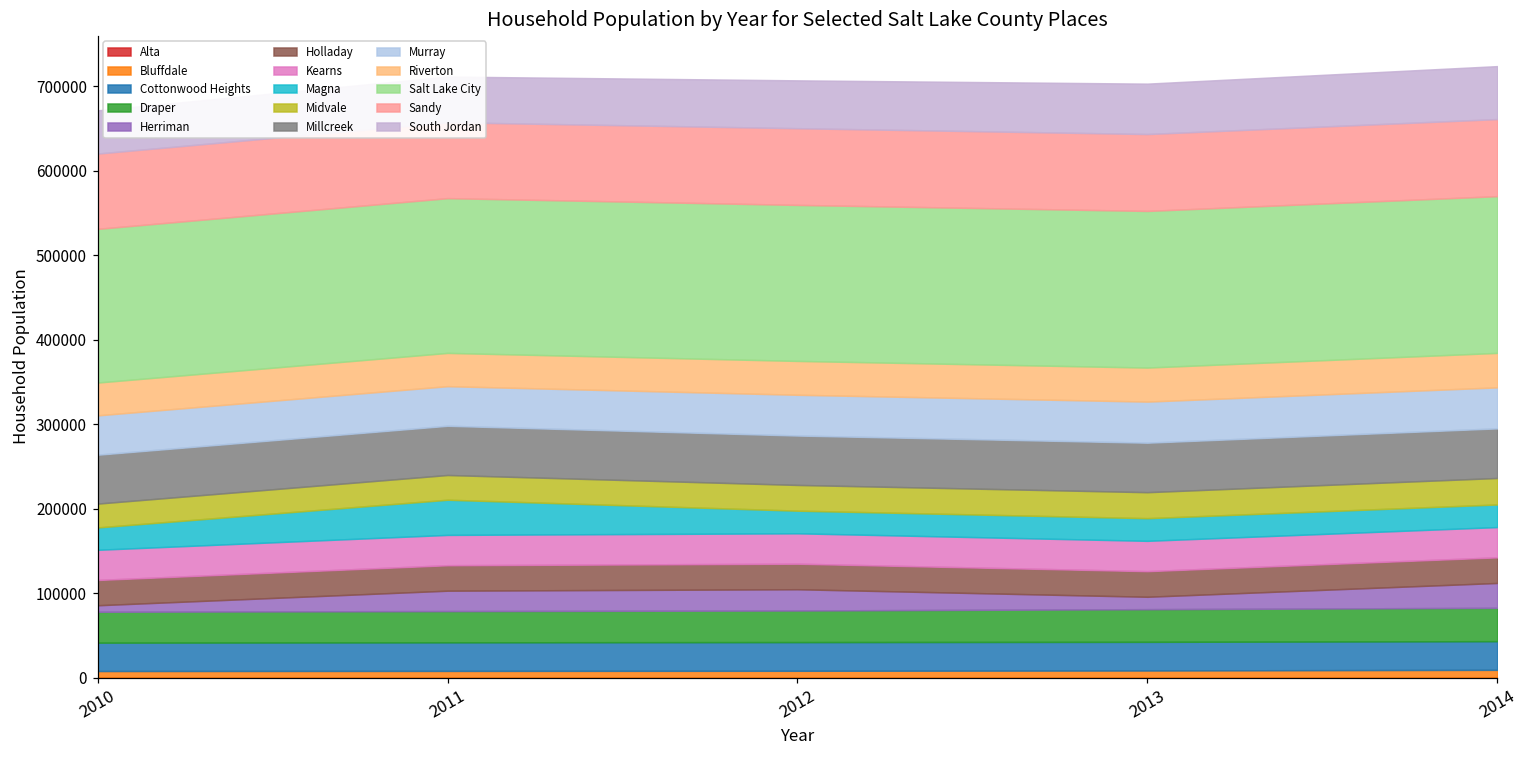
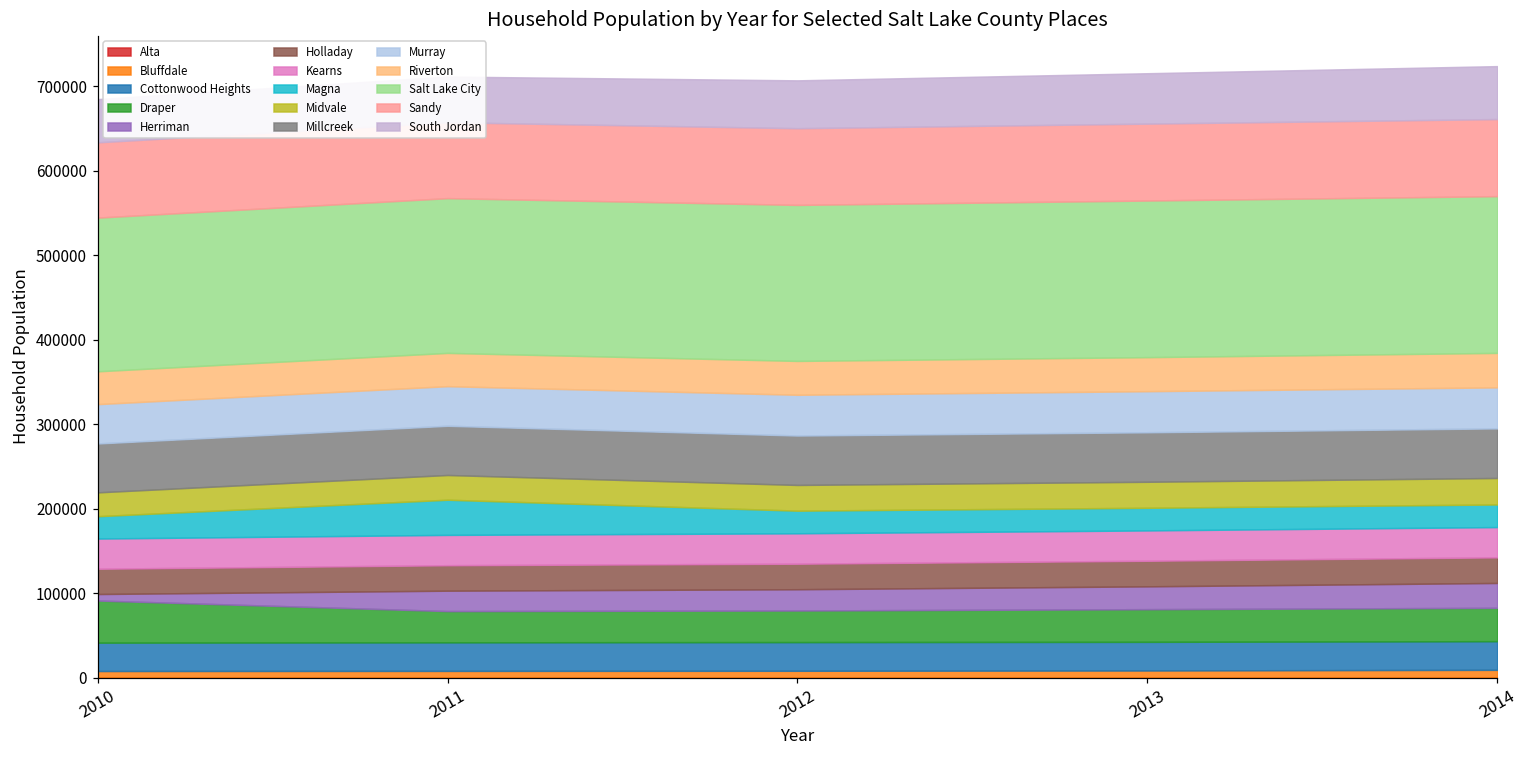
  {
    "Bluffdale": {
      "2010": 10000,
      "2011": 10000,
      "2012": 10000,
      "2013": 10000,
      "2014": 10000
    },
    "Cottonwood Heights": {
      "2010": 30000,
      "2011": 30000,
      "2012": 30000,
      "2013": 30000,
      "2014": 30000
    },
    "Draper": {
-     "2010": 40000,
+     "2010": 50000,
      "2011": 40000,
      "2012": 40000,
      "2013": 40000,
      "2014": 40000
    },
    "Herriman": {
      "2010": 10000,
      "2011": 20000,
      "2012": 30000,
-     "2013": 10000,
+     "2013": 30000,
      "2014": 30000
    },
    "Holladay": {
      "2010": 30000,
      "2011": 30000,
      "2012": 30000,
      "2013": 30000,
      "2014": 30000
    },
    "Kearns": {
      "2010": 40000,
      "2011": 40000,
      "2012": 40000,
      "2013": 40000,
      "2014": 40000
    },
    "Magna": {
      "2010": 30000,
      "2011": 40000,
      "2012": 30000,
      "2013": 30000,
      "2014": 30000
    },
    "Midvale": {
      "2010": 30000,
      "2011": 30000,
      "2012": 30000,
      "2013": 30000,
      "2014": 30000
    },
    "Millcreek": {
      "2010": 60000,
      "2011": 60000,
      "2012": 60000,
      "2013": 60000,
      "2014": 60000
    },
    "Salt Lake City": {
      "2010": 180000,
      "2011": 180000,
      "2012": 180000,
      "2013": 190000,
      "2014": 190000
    }
  }
